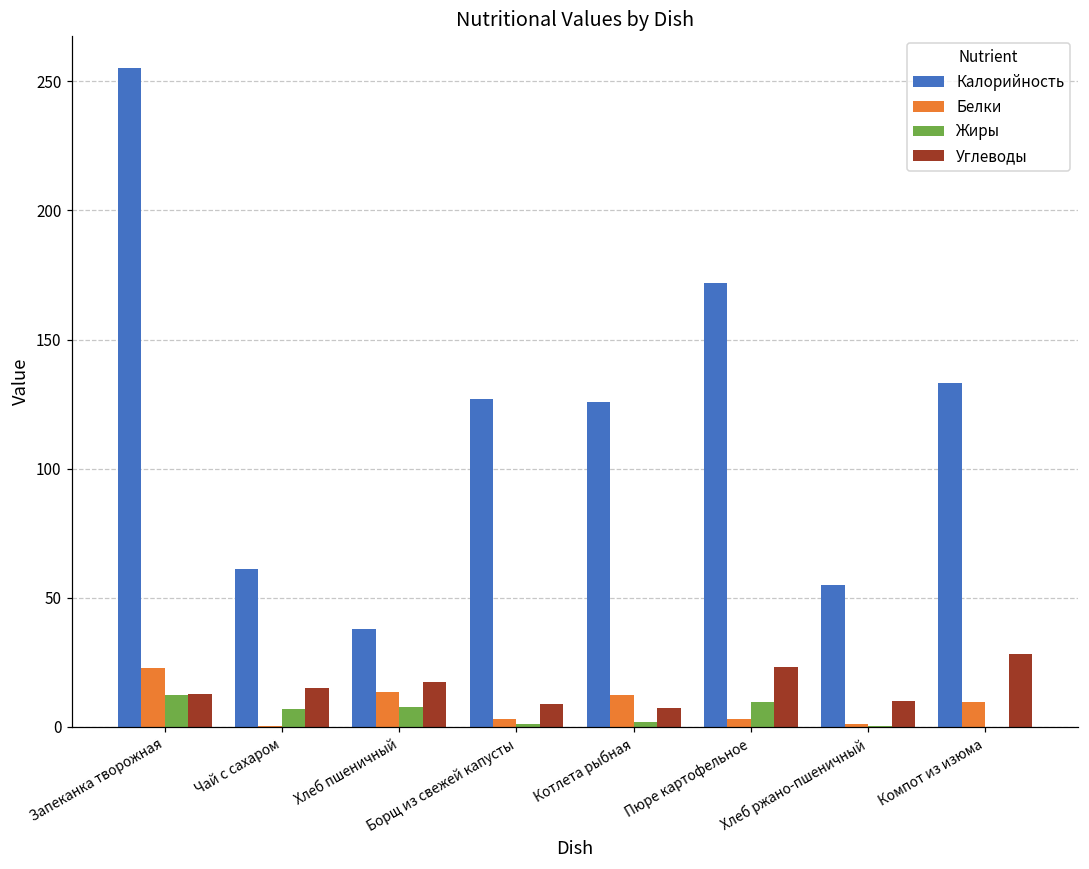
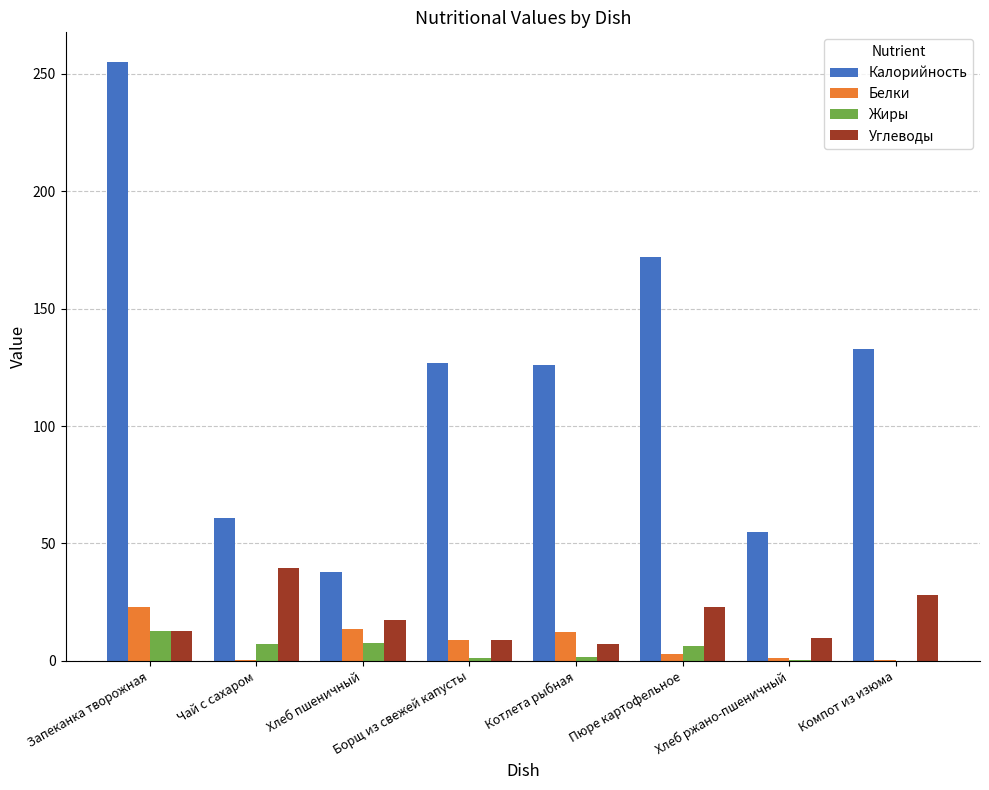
  {
    "Калорийность": {
      "Запеканка творожная": 255,
      "Чай с сахаром": 61,
      "Хлеб пшеничный": 38,
      "Борщ из свежей капусты": 127,
      "Котлета рыбная": 126,
      "Пюре картофельное": 172,
      "Хлеб ржано-пшеничный": 55,
      "Компот из изюма": 133
    },
    "Белки": {
      "Запеканка творожная": 23,
      "Хлеб пшеничный": 14,
-     "Борщ из свежей капусты": 3,
+     "Борщ из свежей капусты": 9,
      "Котлета рыбная": 12,
      "Пюре картофельное": 3,
      "Хлеб ржано-пшеничный": 1,
-     "Компот из изюма": 10
+     "Компот из изюма": 0
    },
    "Жиры": {
      "Запеканка творожная": 13,
      "Чай с сахаром": 7,
      "Хлеб пшеничный": 8,
      "Борщ из свежей капусты": 1,
      "Котлета рыбная": 2,
-     "Пюре картофельное": 10,
+     "Пюре картофельное": 6,
      "Компот из изюма": 0
    },
    "Углеводы": {
      "Запеканка творожная": 13,
-     "Чай с сахаром": 15,
+     "Чай с сахаром": 40,
      "Хлеб пшеничный": 17,
      "Борщ из свежей капусты": 9,
      "Котлета рыбная": 7,
      "Пюре картофельное": 23,
      "Хлеб ржано-пшеничный": 10,
      "Компот из изюма": 28
    }
  }
